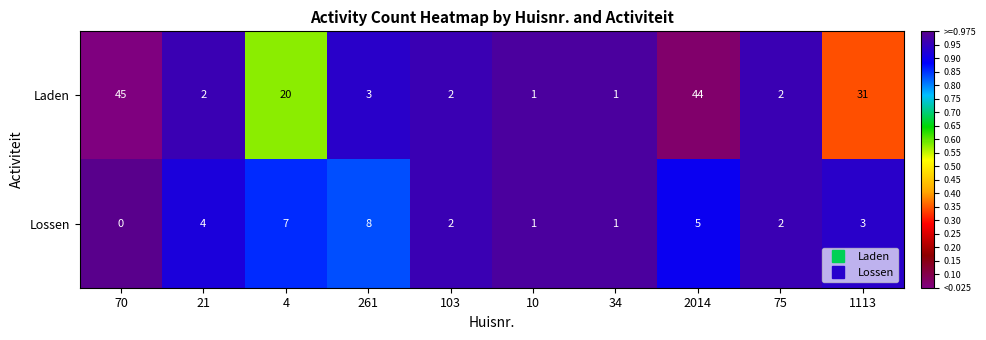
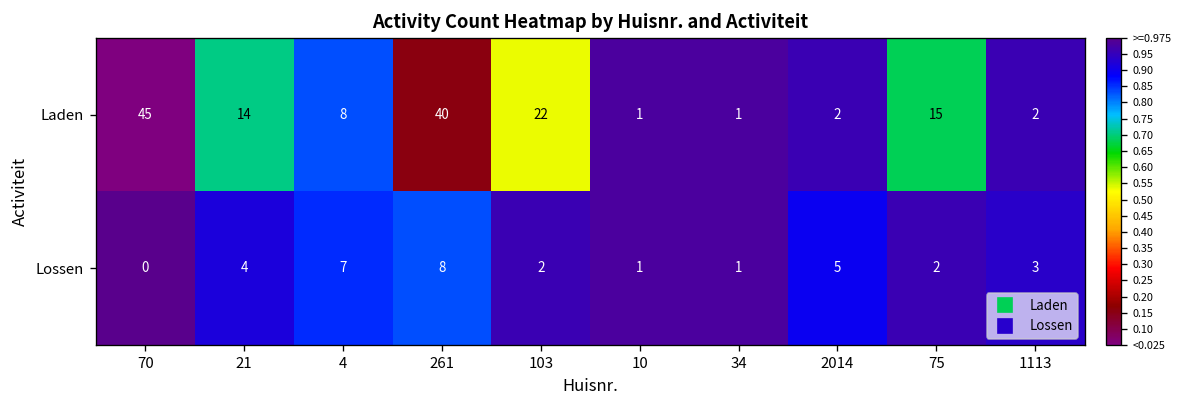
  {
    "Laden": {
      "70": 45,
-     "21": 2,
-     "4": 20,
-     "261": 3,
-     "103": 2,
+     "21": 14,
+     "4": 8,
+     "261": 40,
+     "103": 22,
      "10": 1,
      "34": 1,
-     "2014": 44,
-     "75": 2,
-     "1113": 31
+     "2014": 2,
+     "75": 15,
+     "1113": 2
    },
    "Lossen": {
      "70": 0,
      "21": 4,
      "4": 7,
      "261": 8,
      "103": 2,
      "10": 1,
      "34": 1,
      "2014": 5,
      "75": 2,
      "1113": 3
    }
  }
